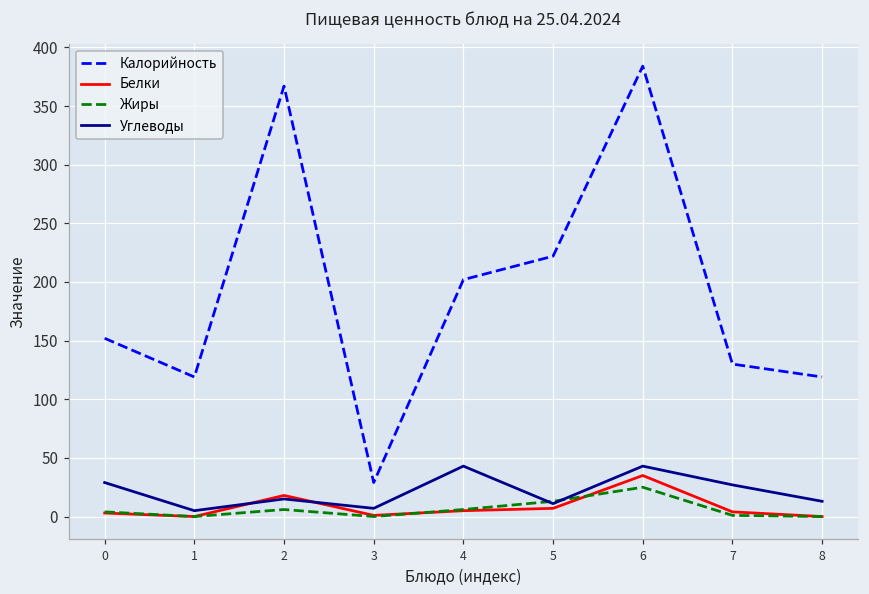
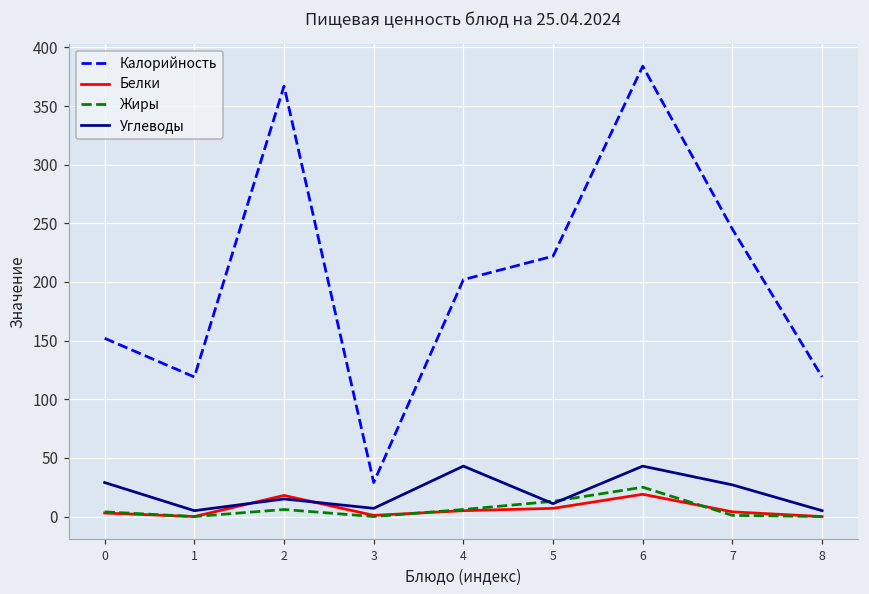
  {
    "Калорийность": {
      "0": 152,
      "1": 119,
      "2": 367,
      "3": 29,
      "4": 202,
      "5": 222,
      "6": 384,
-     "7": 130,
+     "7": 245,
      "8": 119
    },
    "Белки": {
      "2": 18,
      "5": 7,
-     "6": 35,
+     "6": 19,
      "7": 4
    },
    "Жиры": {
      "2": 6,
      "6": 25,
      "7": 1
    },
    "Углеводы": {
      "0": 29,
      "1": 5,
      "2": 15,
      "3": 7,
      "4": 43,
      "6": 43,
      "7": 27,
-     "8": 13
+     "8": 5
    }
  }
